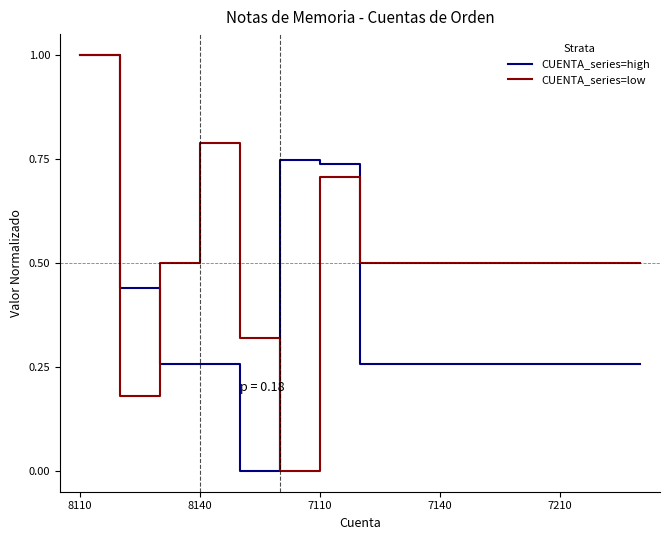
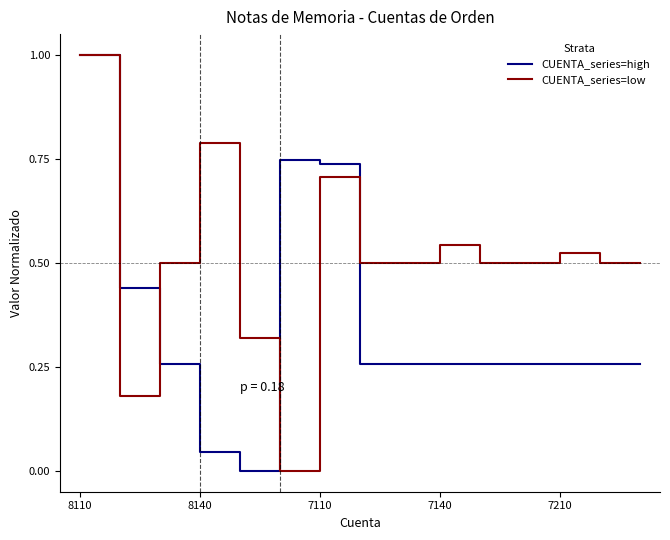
  {
    "CUENTA_series=high": {
-     "8140": 0.26,
+     "8140": 0.05,
      "7110": 0.74,
      "7140": 0.26,
      "7210": 0.26
    },
    "CUENTA_series=low": {
      "8140": 0.79,
      "7110": 0.71,
-     "7140": 0.50,
-     "7210": 0.50
+     "7140": 0.54,
+     "7210": 0.52
    }
  }
